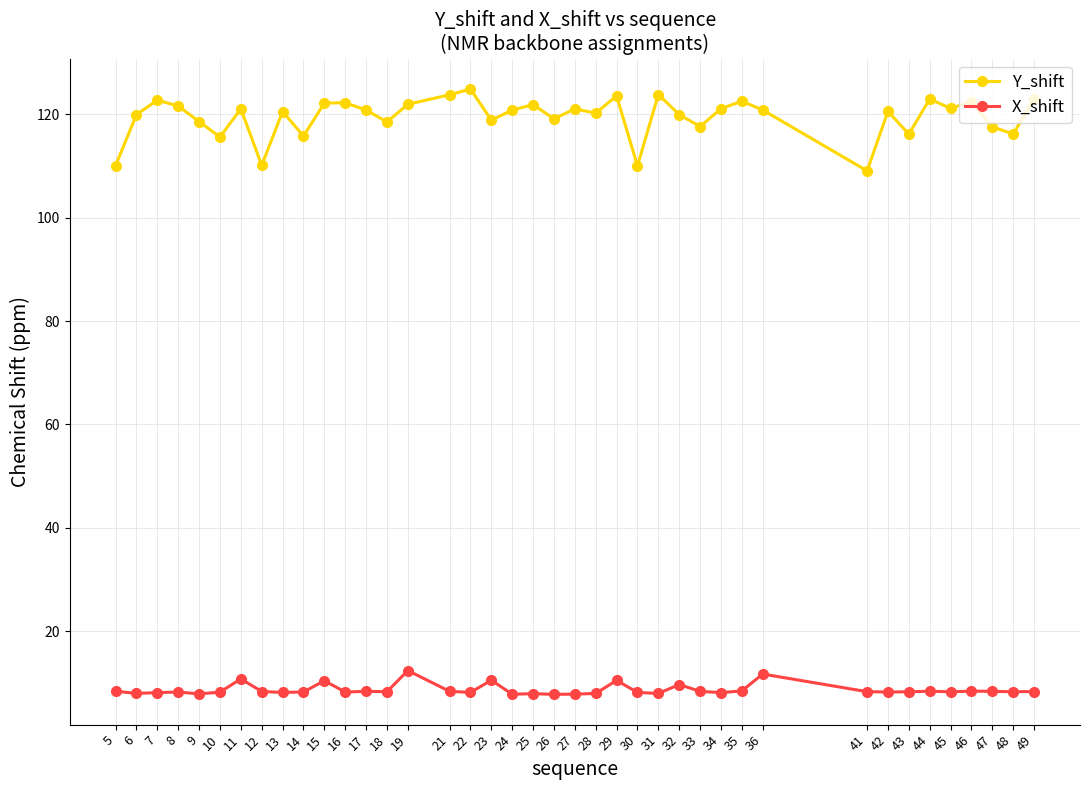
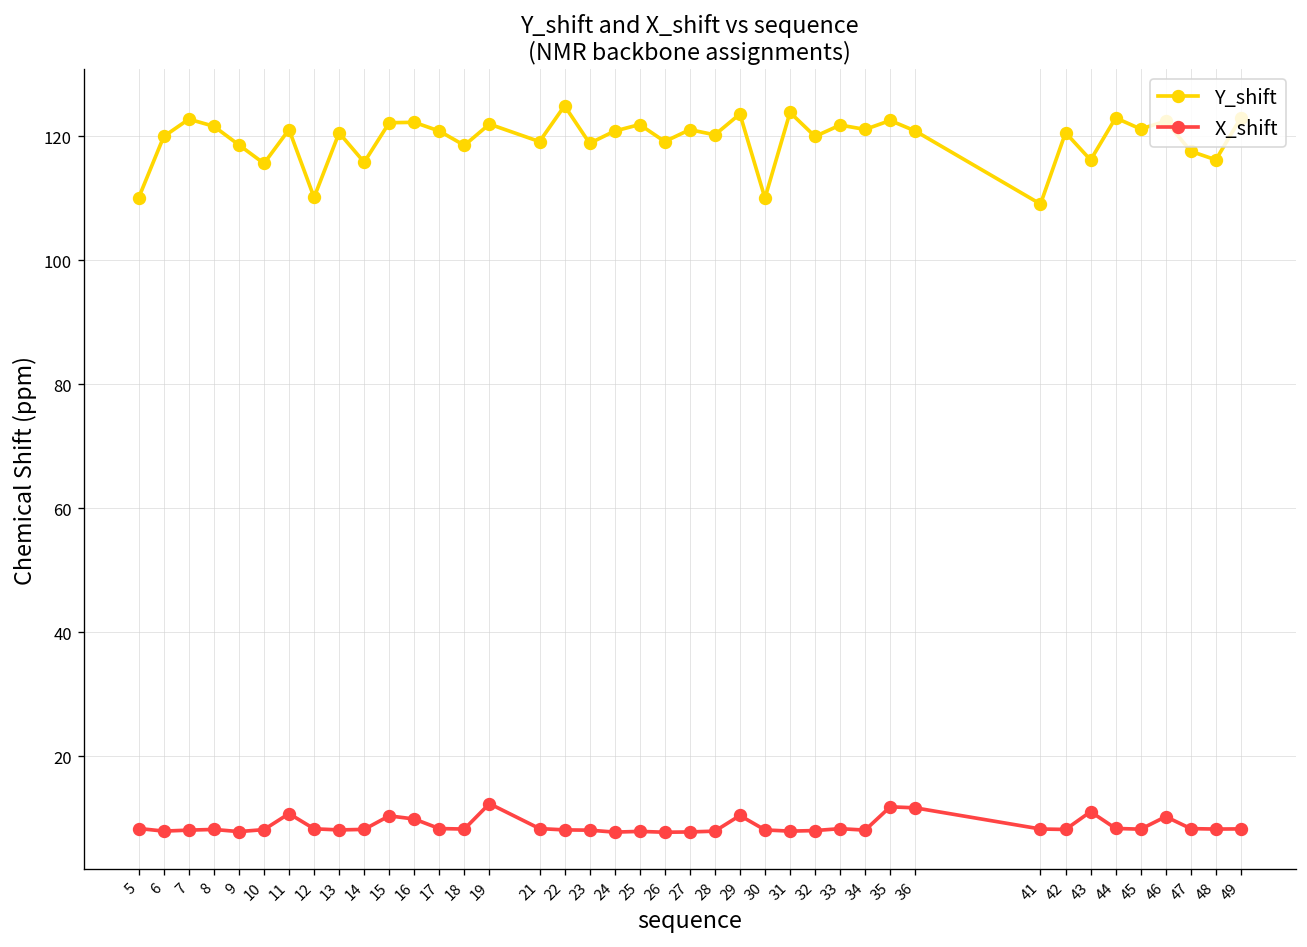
  {
    "Y_shift": {
      "5": 110,
      "6": 120,
      "7": 123,
      "8": 122,
      "9": 119,
      "10": 116,
      "11": 121,
      "12": 110,
      "13": 121,
      "14": 116,
      "15": 122,
      "16": 122,
      "17": 121,
      "18": 119,
      "19": 122,
-     "21": 124,
+     "21": 119,
      "22": 125,
      "23": 119,
      "24": 121,
      "25": 122,
      "26": 119,
      "27": 121,
      "28": 120,
      "29": 124,
      "30": 110,
      "31": 124,
      "32": 120,
-     "33": 118,
+     "33": 122,
      "34": 121,
      "35": 123,
      "36": 121,
      "41": 109,
      "42": 121,
      "43": 116,
      "44": 123,
      "45": 121,
      "47": 118,
      "48": 116
    },
    "X_shift": {
      "5": 8,
      "6": 8,
      "7": 8,
      "8": 8,
      "9": 8,
      "10": 8,
      "11": 11,
      "12": 8,
      "13": 8,
      "14": 8,
      "15": 10,
-     "16": 8,
+     "16": 10,
      "17": 8,
      "18": 8,
      "19": 12,
      "21": 8,
      "22": 8,
-     "23": 11,
+     "23": 8,
      "24": 8,
      "25": 8,
      "26": 8,
      "27": 8,
      "28": 8,
      "29": 10,
      "30": 8,
      "31": 8,
-     "32": 10,
+     "32": 8,
      "33": 8,
      "34": 8,
-     "35": 8,
+     "35": 12,
      "36": 12,
      "41": 8,
      "42": 8,
-     "43": 8,
+     "43": 11,
      "44": 8,
      "45": 8,
-     "46": 8,
+     "46": 10,
      "47": 8,
      "48": 8,
      "49": 8
    }
  }
